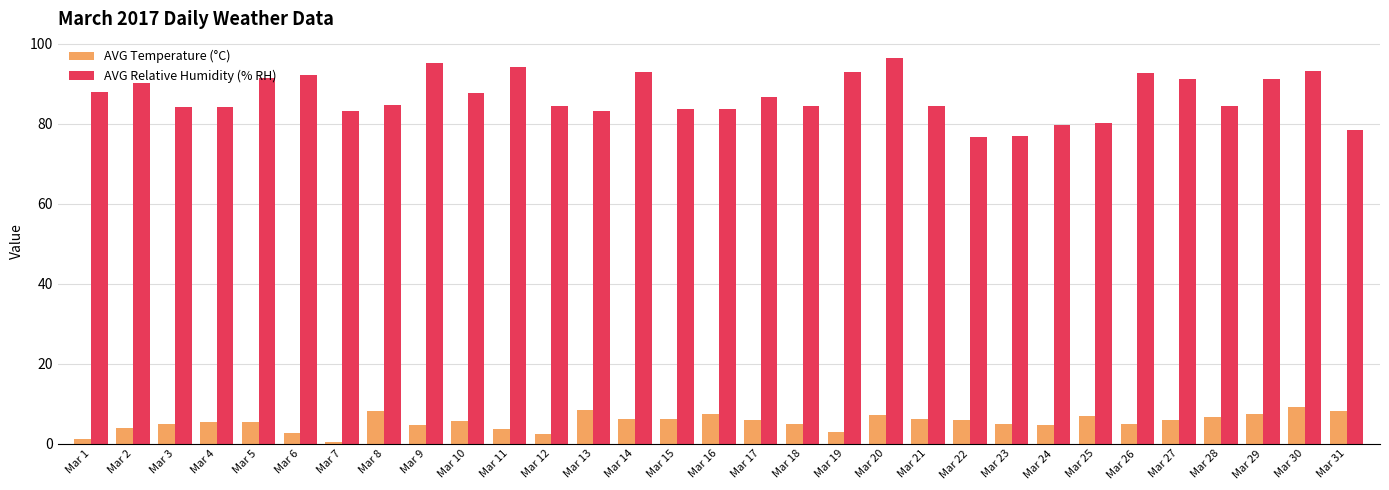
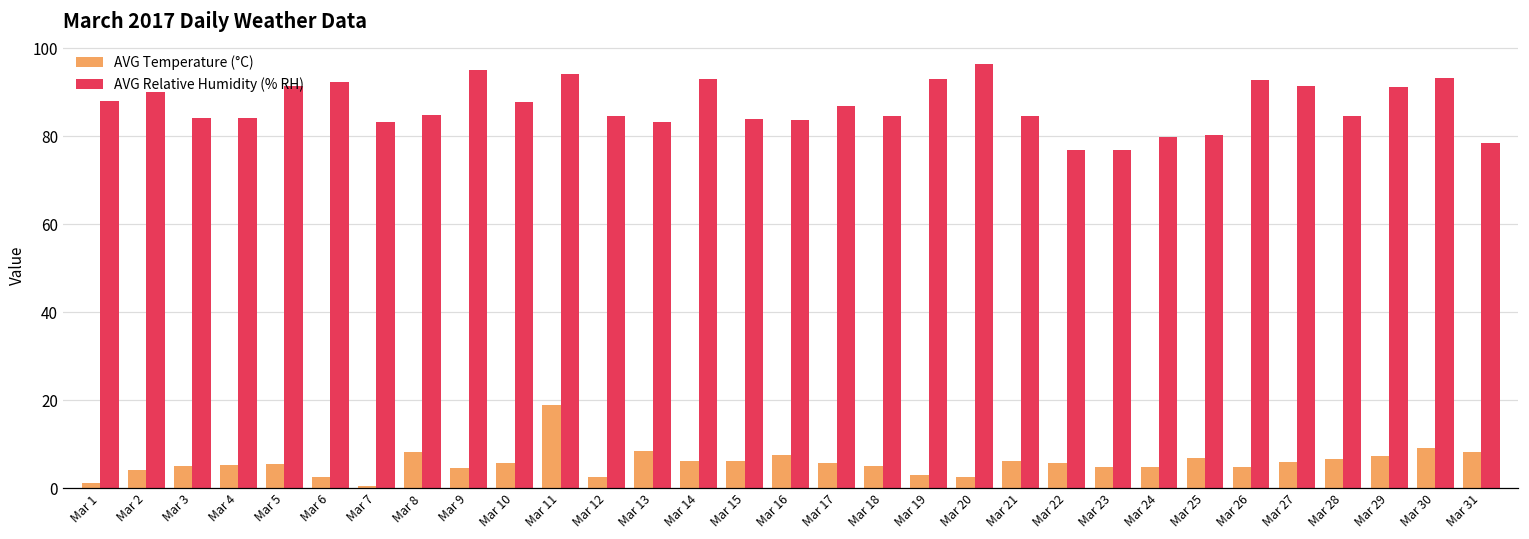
  {
    "AVG Temperature (°C)": {
      "Mar 1": 1,
      "Mar 2": 4,
      "Mar 3": 5,
      "Mar 4": 5,
      "Mar 5": 5,
      "Mar 6": 3,
      "Mar 8": 8,
      "Mar 9": 5,
      "Mar 10": 6,
-     "Mar 11": 4,
+     "Mar 11": 19,
      "Mar 12": 2,
      "Mar 13": 8,
      "Mar 14": 6,
      "Mar 15": 6,
      "Mar 16": 7,
      "Mar 17": 6,
      "Mar 18": 5,
      "Mar 19": 3,
-     "Mar 20": 7,
+     "Mar 20": 3,
      "Mar 21": 6,
      "Mar 22": 6,
      "Mar 23": 5,
      "Mar 24": 5,
      "Mar 25": 7,
      "Mar 26": 5,
      "Mar 27": 6,
      "Mar 28": 7,
      "Mar 29": 7,
      "Mar 30": 9,
      "Mar 31": 8
    },
    "AVG Relative Humidity (% RH)": {
      "Mar 1": 88,
      "Mar 2": 90,
      "Mar 3": 84,
      "Mar 4": 84,
      "Mar 5": 91,
      "Mar 6": 92,
      "Mar 7": 83,
      "Mar 8": 85,
      "Mar 9": 95,
      "Mar 10": 88,
      "Mar 11": 94,
      "Mar 12": 85,
      "Mar 13": 83,
      "Mar 14": 93,
      "Mar 15": 84,
      "Mar 16": 84,
      "Mar 17": 87,
      "Mar 18": 85,
      "Mar 19": 93,
      "Mar 20": 96,
      "Mar 21": 85,
      "Mar 22": 77,
      "Mar 23": 77,
      "Mar 24": 80,
      "Mar 25": 80,
      "Mar 26": 93,
      "Mar 27": 91,
      "Mar 28": 85,
      "Mar 29": 91,
      "Mar 30": 93,
      "Mar 31": 78
    }
  }
